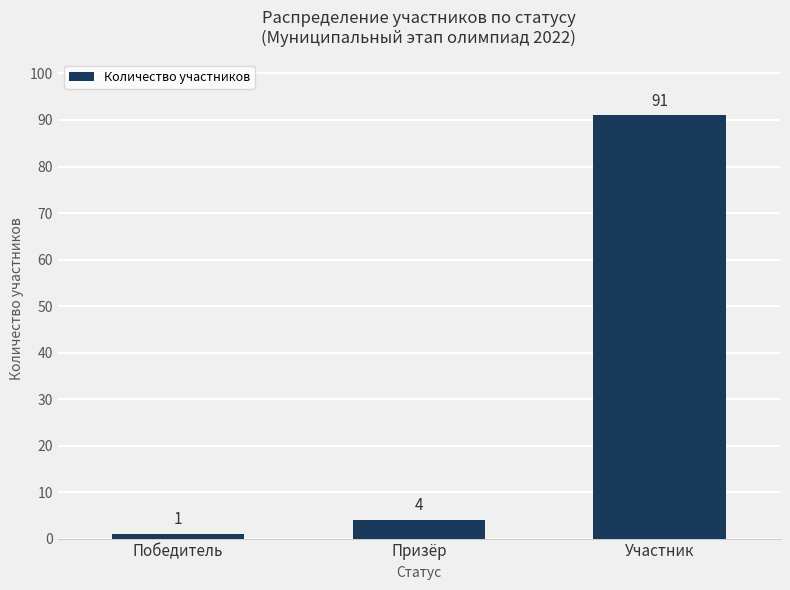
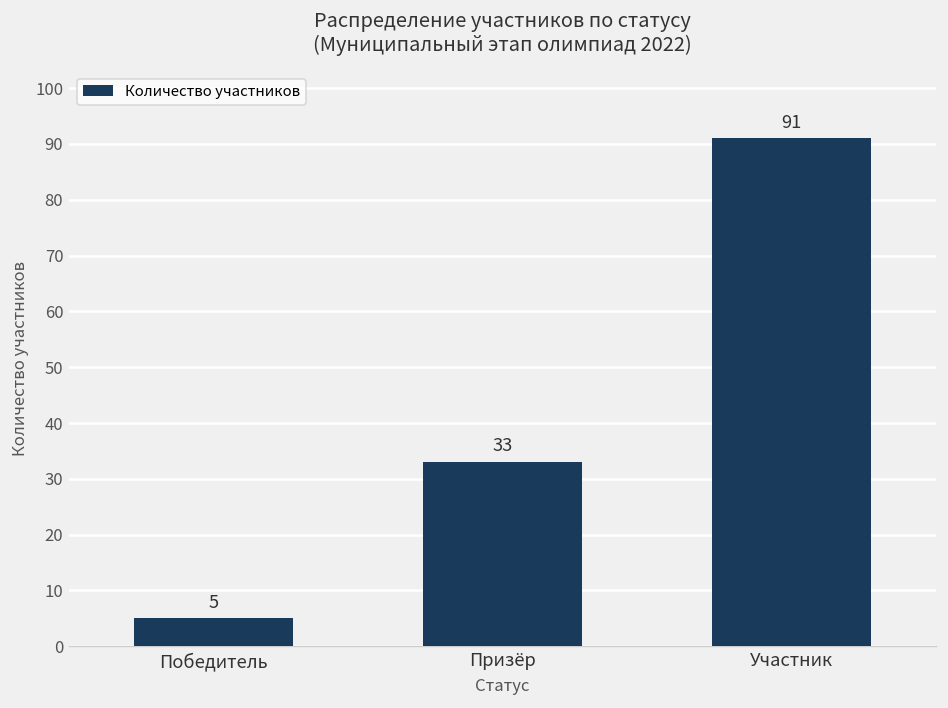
  {
-   "Победитель": 1,
-   "Призёр": 4,
+   "Победитель": 5,
+   "Призёр": 33,
    "Участник": 91
  }
